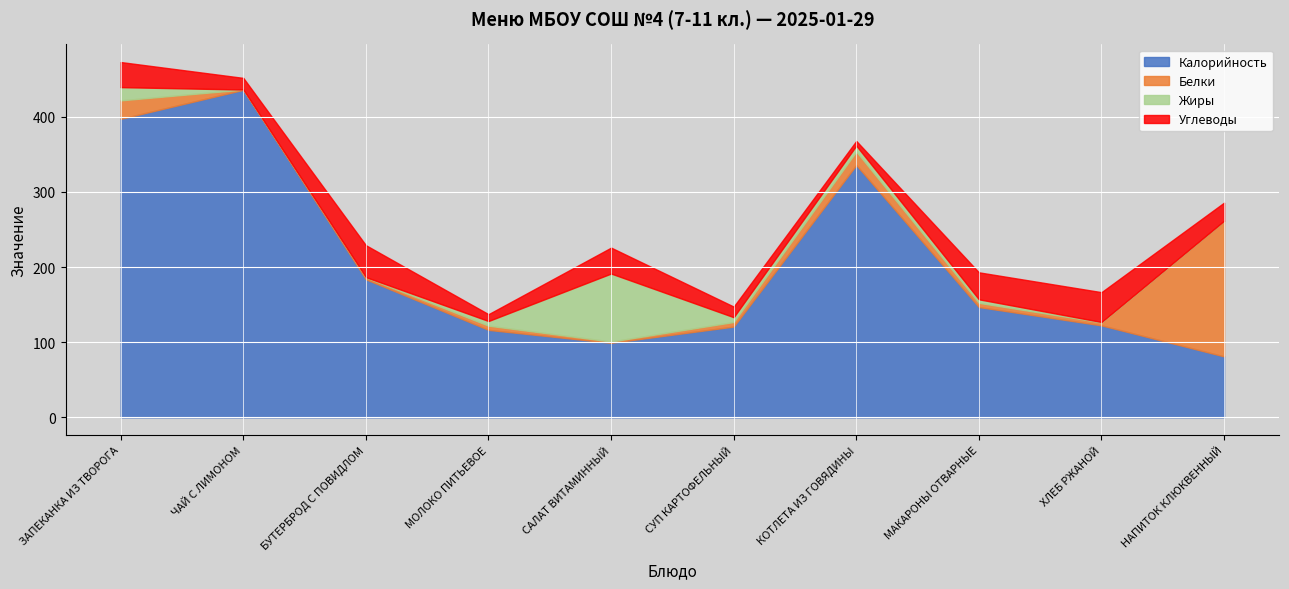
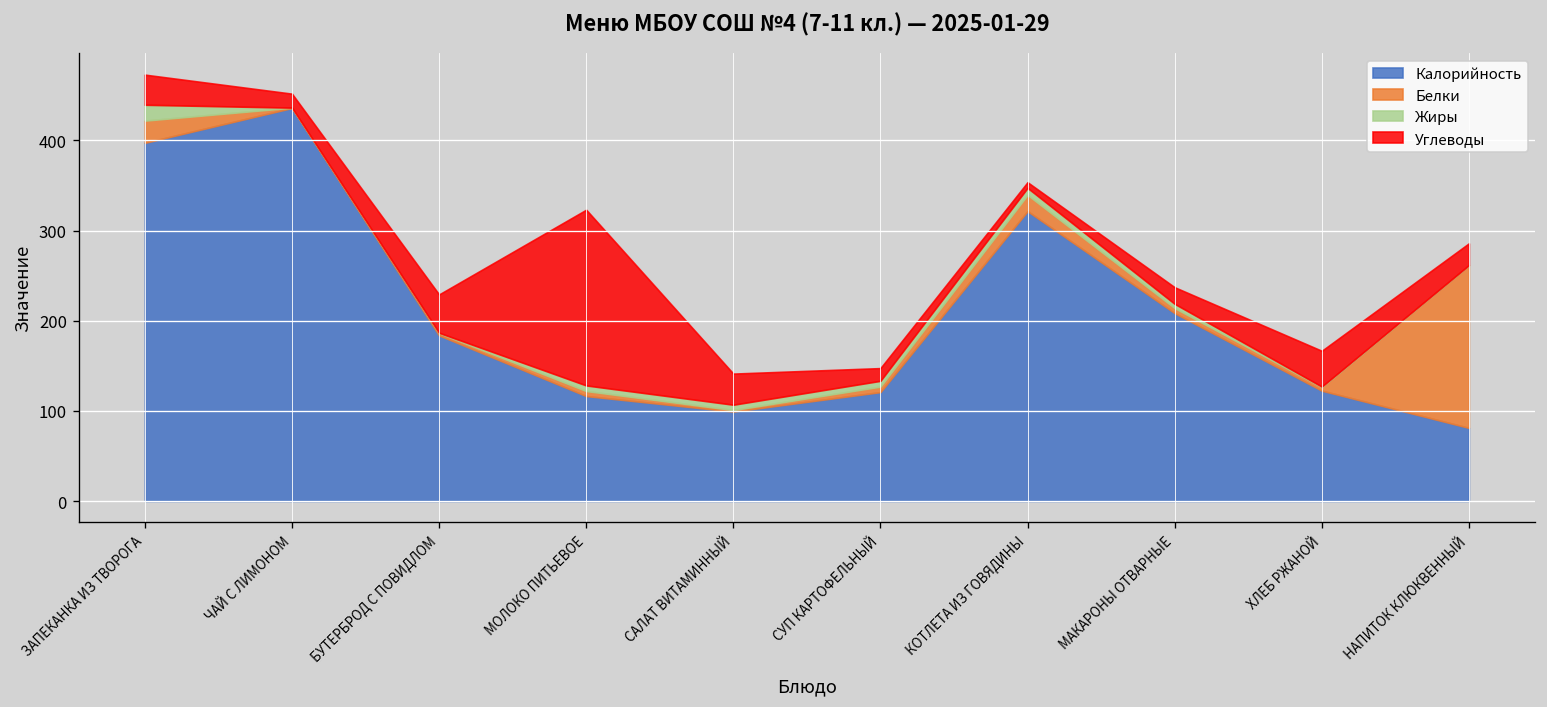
  {
    "Калорийность": {
      "ЗАПЕКАНКА ИЗ ТВОРОГА": 400,
      "МОЛОКО ПИТЬЕВОЕ": 120,
      "СУП КАРТОФЕЛЬНЫЙ": 120,
-     "КОТЛЕТА ИЗ ГОВЯДИНЫ": 340,
-     "МАКАРОНЫ ОТВАРНЫЕ": 150,
+     "КОТЛЕТА ИЗ ГОВЯДИНЫ": 320,
+     "МАКАРОНЫ ОТВАРНЫЕ": 210,
      "ХЛЕБ РЖАНОЙ": 120,
      "НАПИТОК КЛЮКВЕННЫЙ": 80
    },
    "Белки": {
      "ЗАПЕКАНКА ИЗ ТВОРОГА": 20,
      "МОЛОКО ПИТЬЕВОЕ": 10,
      "СУП КАРТОФЕЛЬНЫЙ": 10,
      "КОТЛЕТА ИЗ ГОВЯДИНЫ": 20,
      "МАКАРОНЫ ОТВАРНЫЕ": 10
    },
    "Жиры": {
      "ЗАПЕКАНКА ИЗ ТВОРОГА": 20,
      "МОЛОКО ПИТЬЕВОЕ": 10,
-     "САЛАТ ВИТАМИННЫЙ": 90,
+     "САЛАТ ВИТАМИННЫЙ": 10,
      "СУП КАРТОФЕЛЬНЫЙ": 10,
      "КОТЛЕТА ИЗ ГОВЯДИНЫ": 10,
      "МАКАРОНЫ ОТВАРНЫЕ": 0
    },
    "Углеводы": {
      "ЗАПЕКАНКА ИЗ ТВОРОГА": 30,
      "ЧАЙ С ЛИМОНОМ": 20,
      "БУТЕРБРОД С ПОВИДЛОМ": 40,
-     "МОЛОКО ПИТЬЕВОЕ": 10,
+     "МОЛОКО ПИТЬЕВОЕ": 190,
      "САЛАТ ВИТАМИННЫЙ": 30,
      "СУП КАРТОФЕЛЬНЫЙ": 10,
      "КОТЛЕТА ИЗ ГОВЯДИНЫ": 10,
-     "МАКАРОНЫ ОТВАРНЫЕ": 40,
+     "МАКАРОНЫ ОТВАРНЫЕ": 20,
      "ХЛЕБ РЖАНОЙ": 40,
      "НАПИТОК КЛЮКВЕННЫЙ": 20
    }
  }
